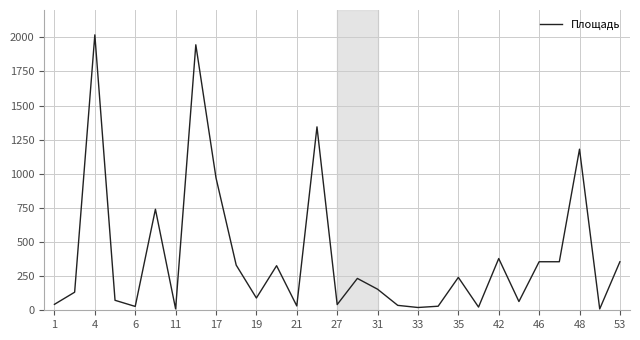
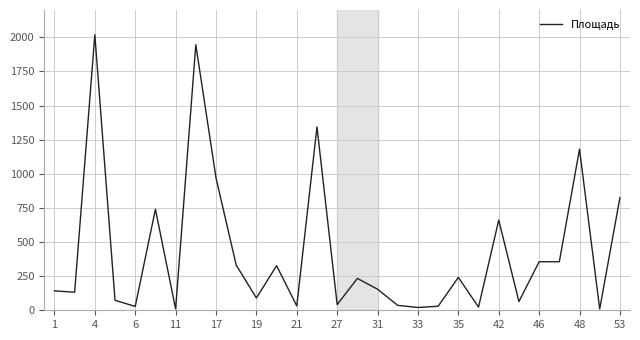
  {
-   "1": 40,
+   "1": 140,
    "4": 2020,
    "6": 30,
    "11": 10,
    "17": 970,
    "19": 90,
    "21": 30,
    "27": 40,
    "31": 150,
    "33": 20,
    "35": 240,
-   "42": 380,
+   "42": 660,
    "46": 360,
    "48": 1180,
-   "53": 360
+   "53": 820
  }
